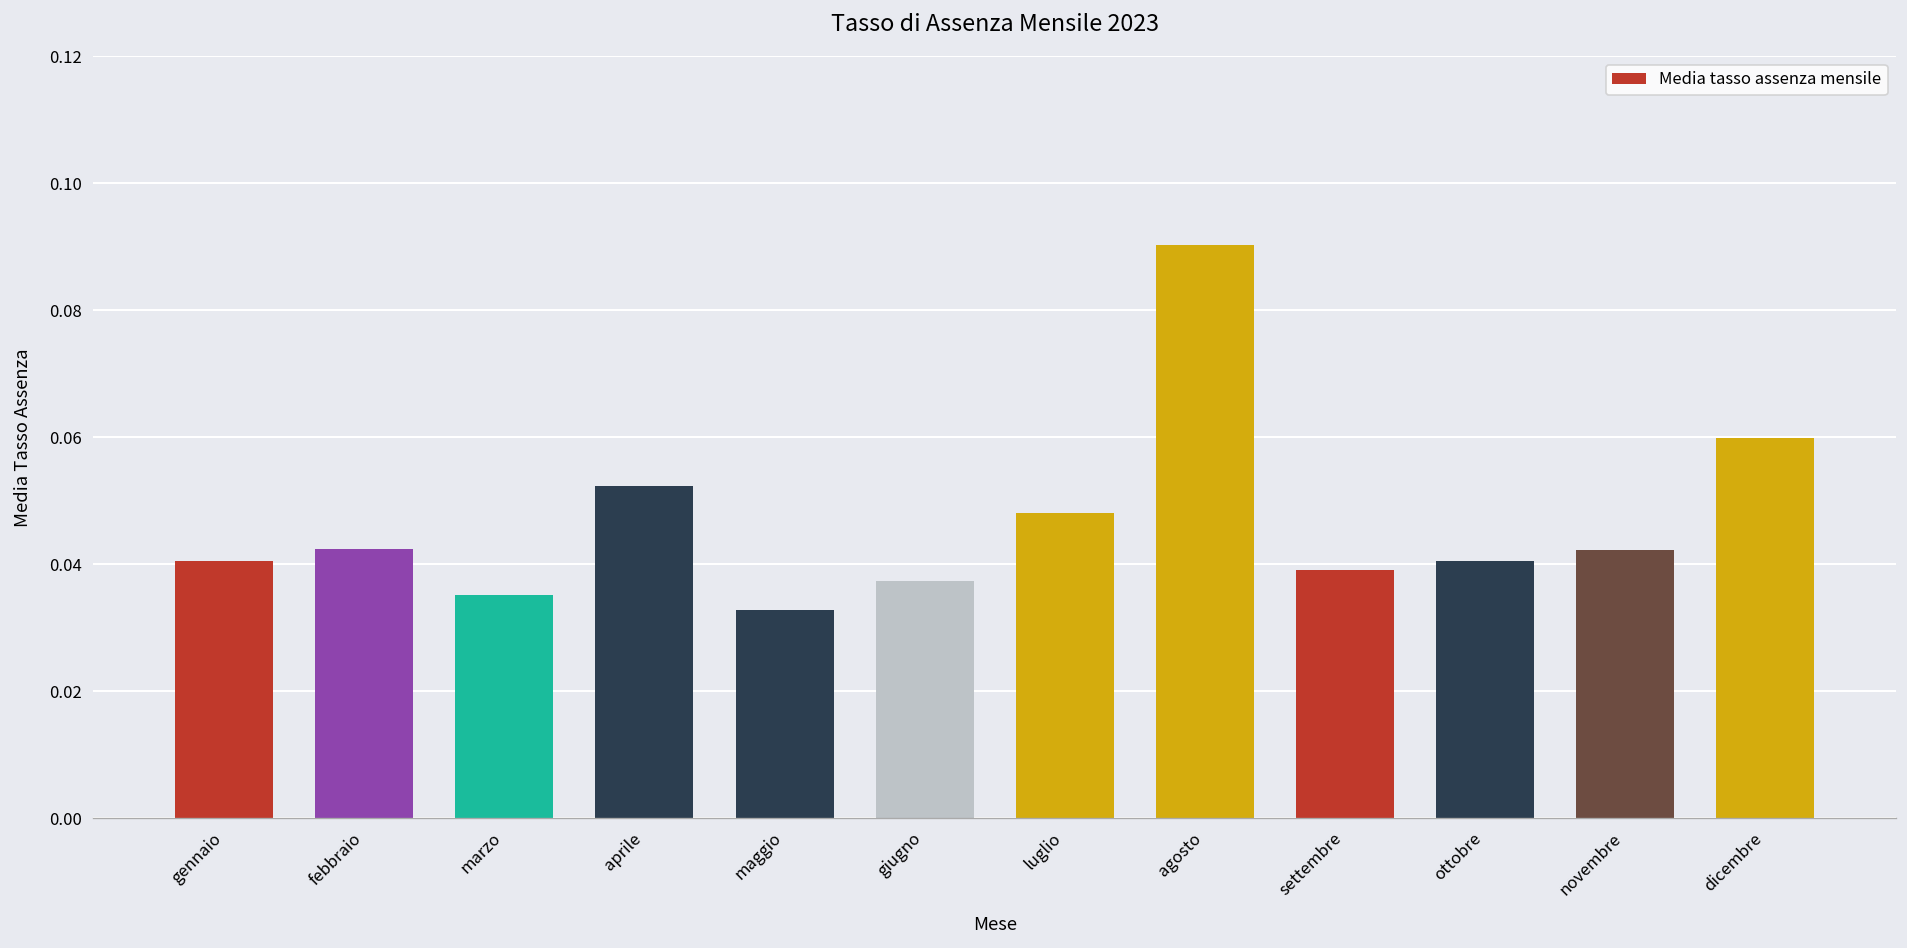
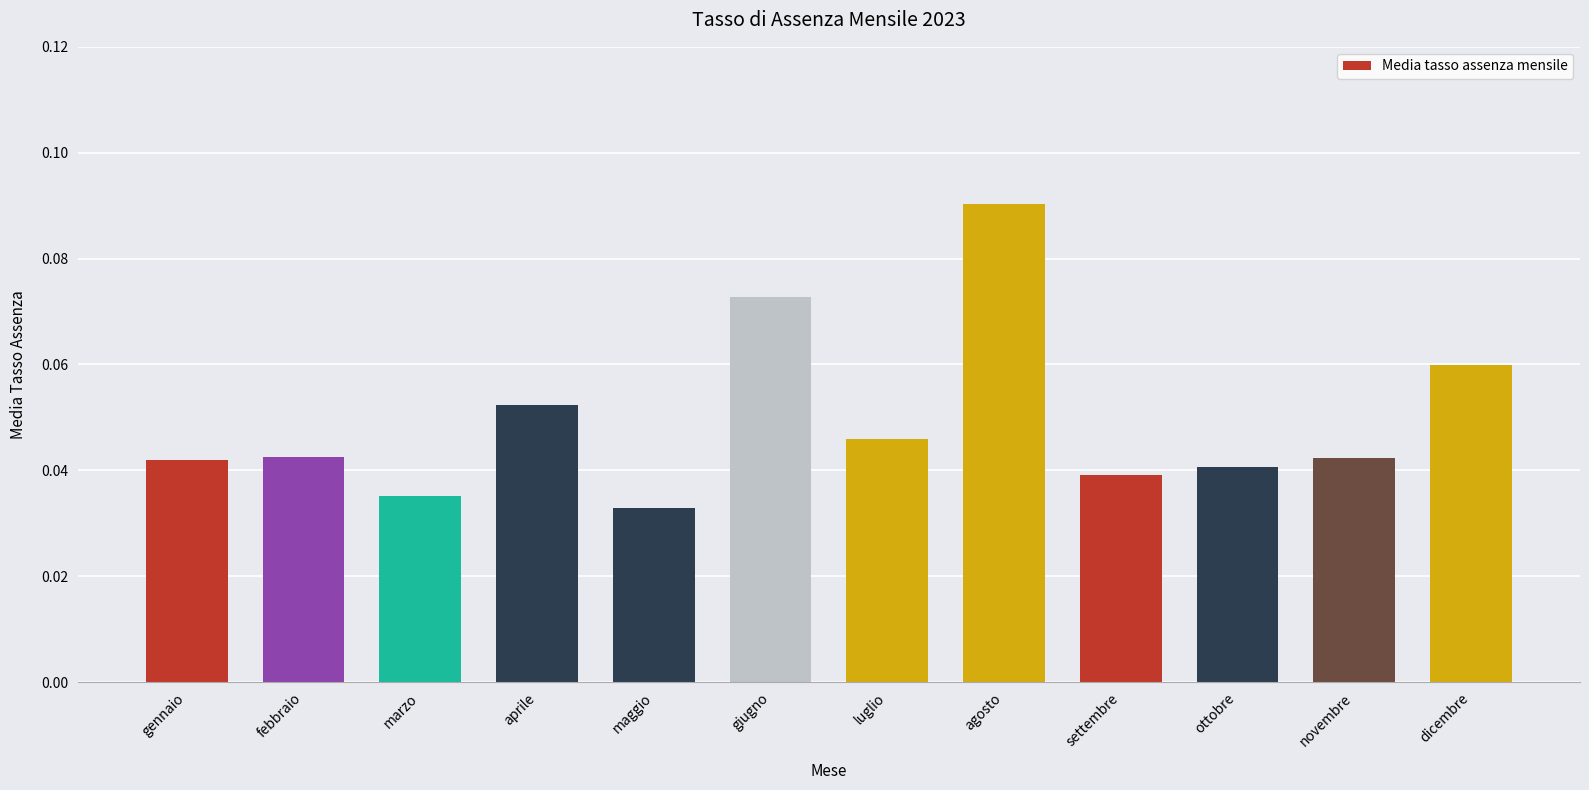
  {
-   "gennaio": 0.040,
+   "gennaio": 0.042,
    "febbraio": 0.042,
    "marzo": 0.035,
    "aprile": 0.052,
    "maggio": 0.033,
-   "giugno": 0.037,
-   "luglio": 0.048,
+   "giugno": 0.073,
+   "luglio": 0.046,
    "agosto": 0.090,
    "settembre": 0.039,
    "ottobre": 0.041,
    "novembre": 0.042,
    "dicembre": 0.060
  }
